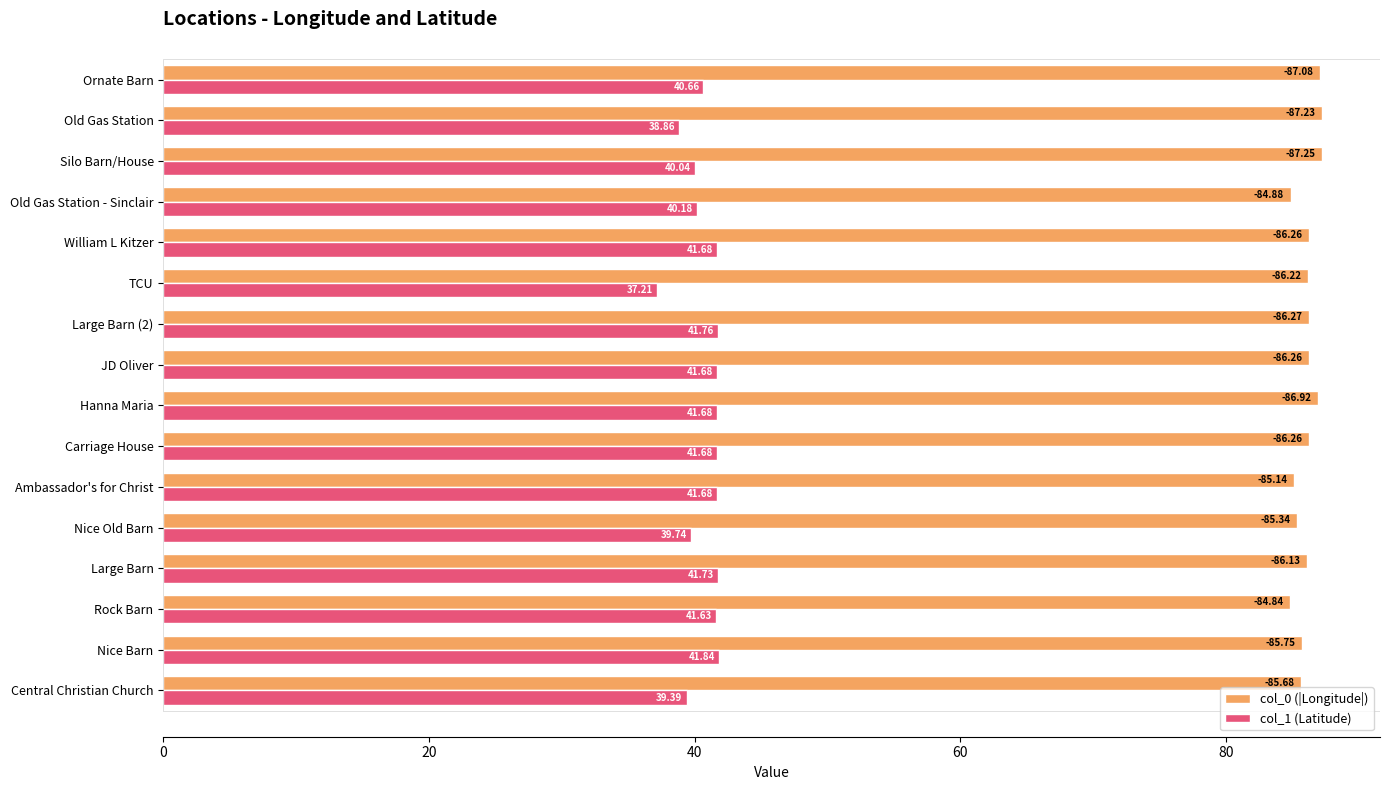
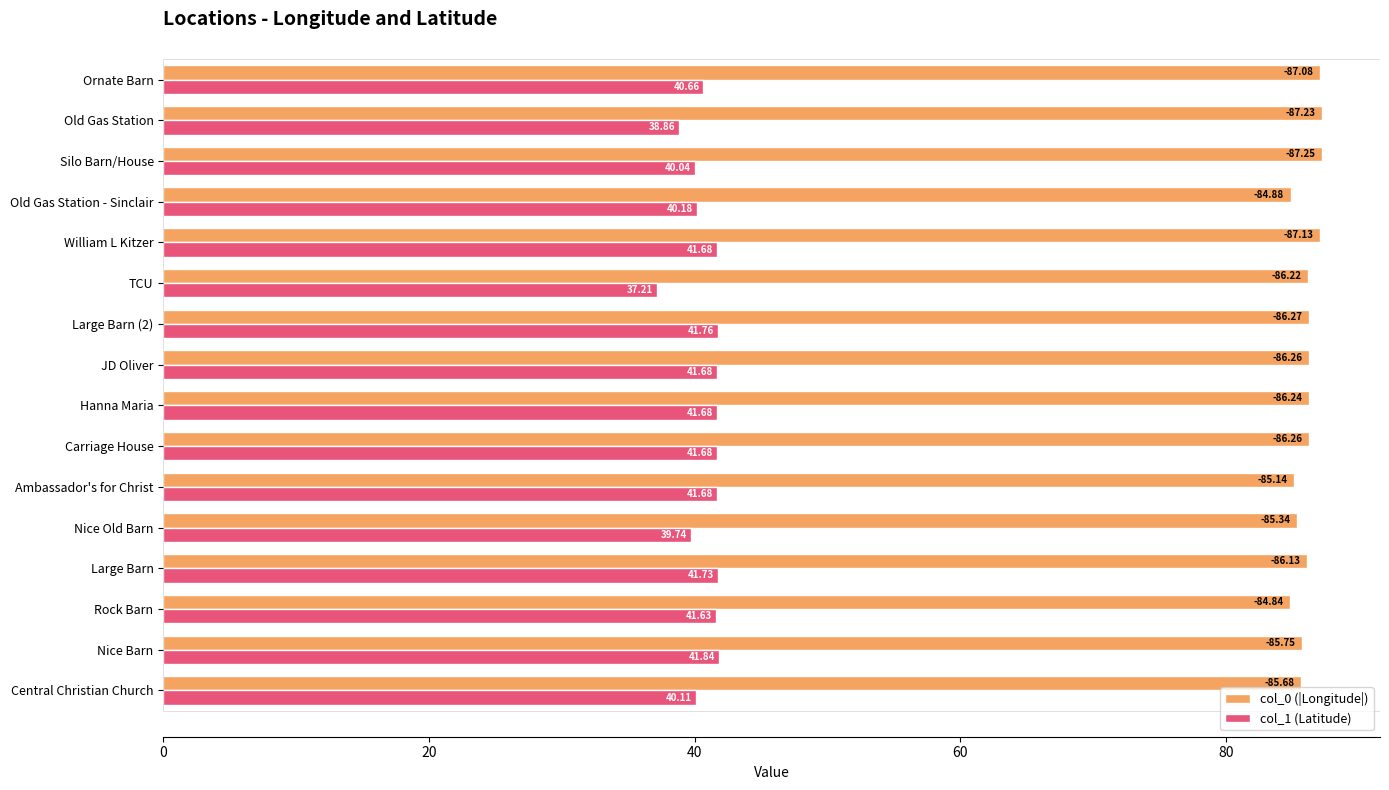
  {
    "col_0 (|Longitude|)": {
-     "William L Kitzer": -86.26,
-     "Hanna Maria": -86.92
+     "William L Kitzer": -87.13,
+     "Hanna Maria": -86.24
    },
    "col_1 (Latitude)": {
      "Ornate Barn": 40.66,
      "Old Gas Station": 38.86,
      "Silo Barn/House": 40.04,
      "Old Gas Station - Sinclair": 40.18,
      "William L Kitzer": 41.68,
      "TCU": 37.21,
      "Large Barn (2)": 41.76,
      "JD Oliver": 41.68,
      "Hanna Maria": 41.68,
      "Carriage House": 41.68,
      "Ambassador's for Christ": 41.68,
      "Nice Old Barn": 39.74,
      "Large Barn": 41.73,
      "Rock Barn": 41.63,
      "Nice Barn": 41.84,
-     "Central Christian Church": 39.39
+     "Central Christian Church": 40.11
    }
  }
